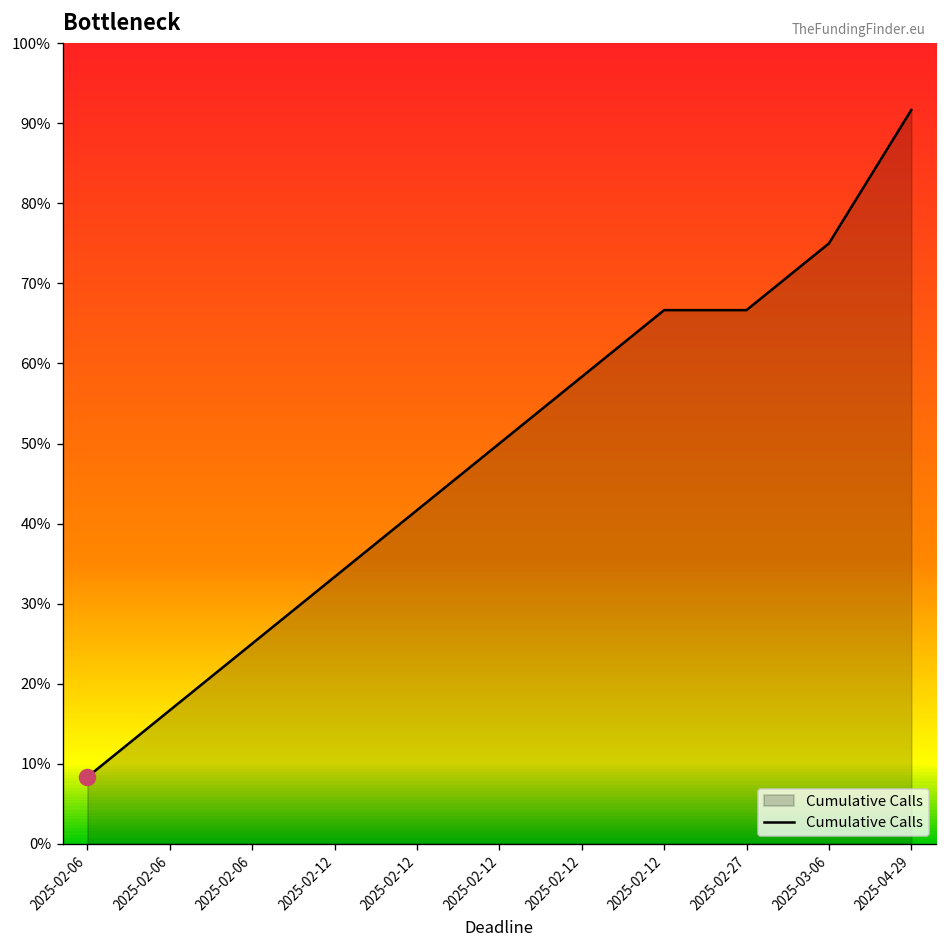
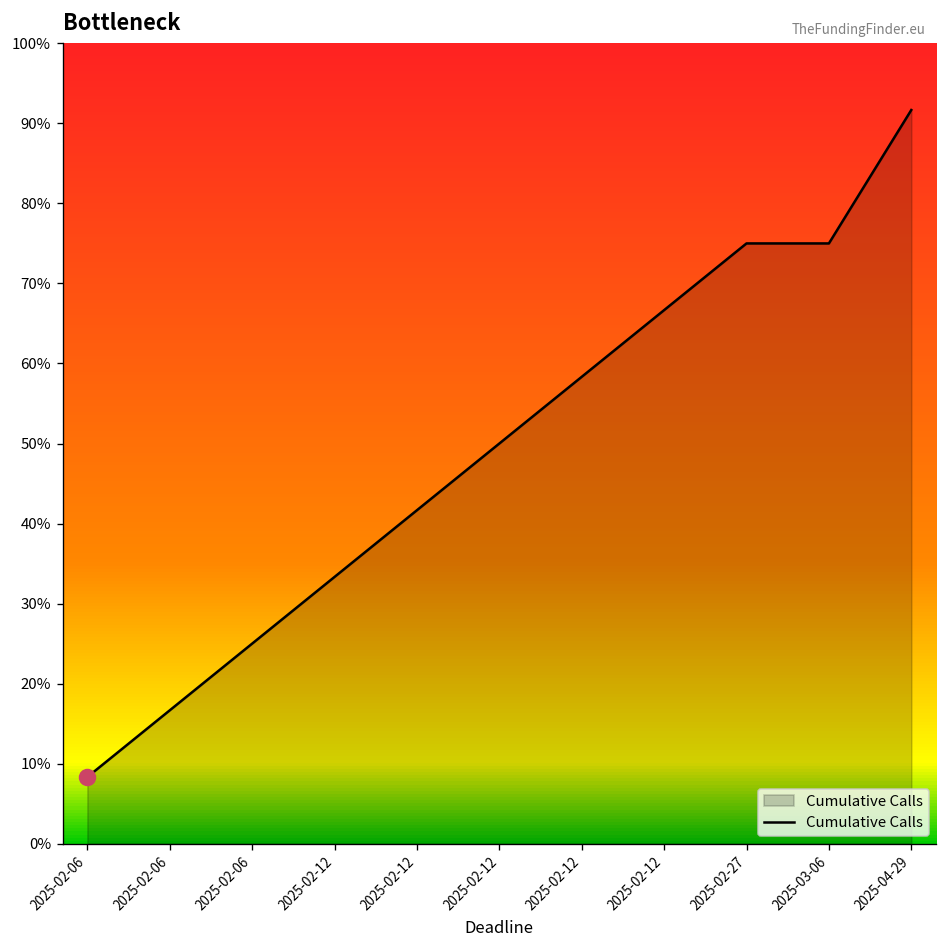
  {
    "Cumulative Calls": {
-     "2025-02-27": "67%",
+     "2025-02-27": "75%",
      "2025-03-06": "75%",
      "2025-04-29": "92%"
    }
  }
